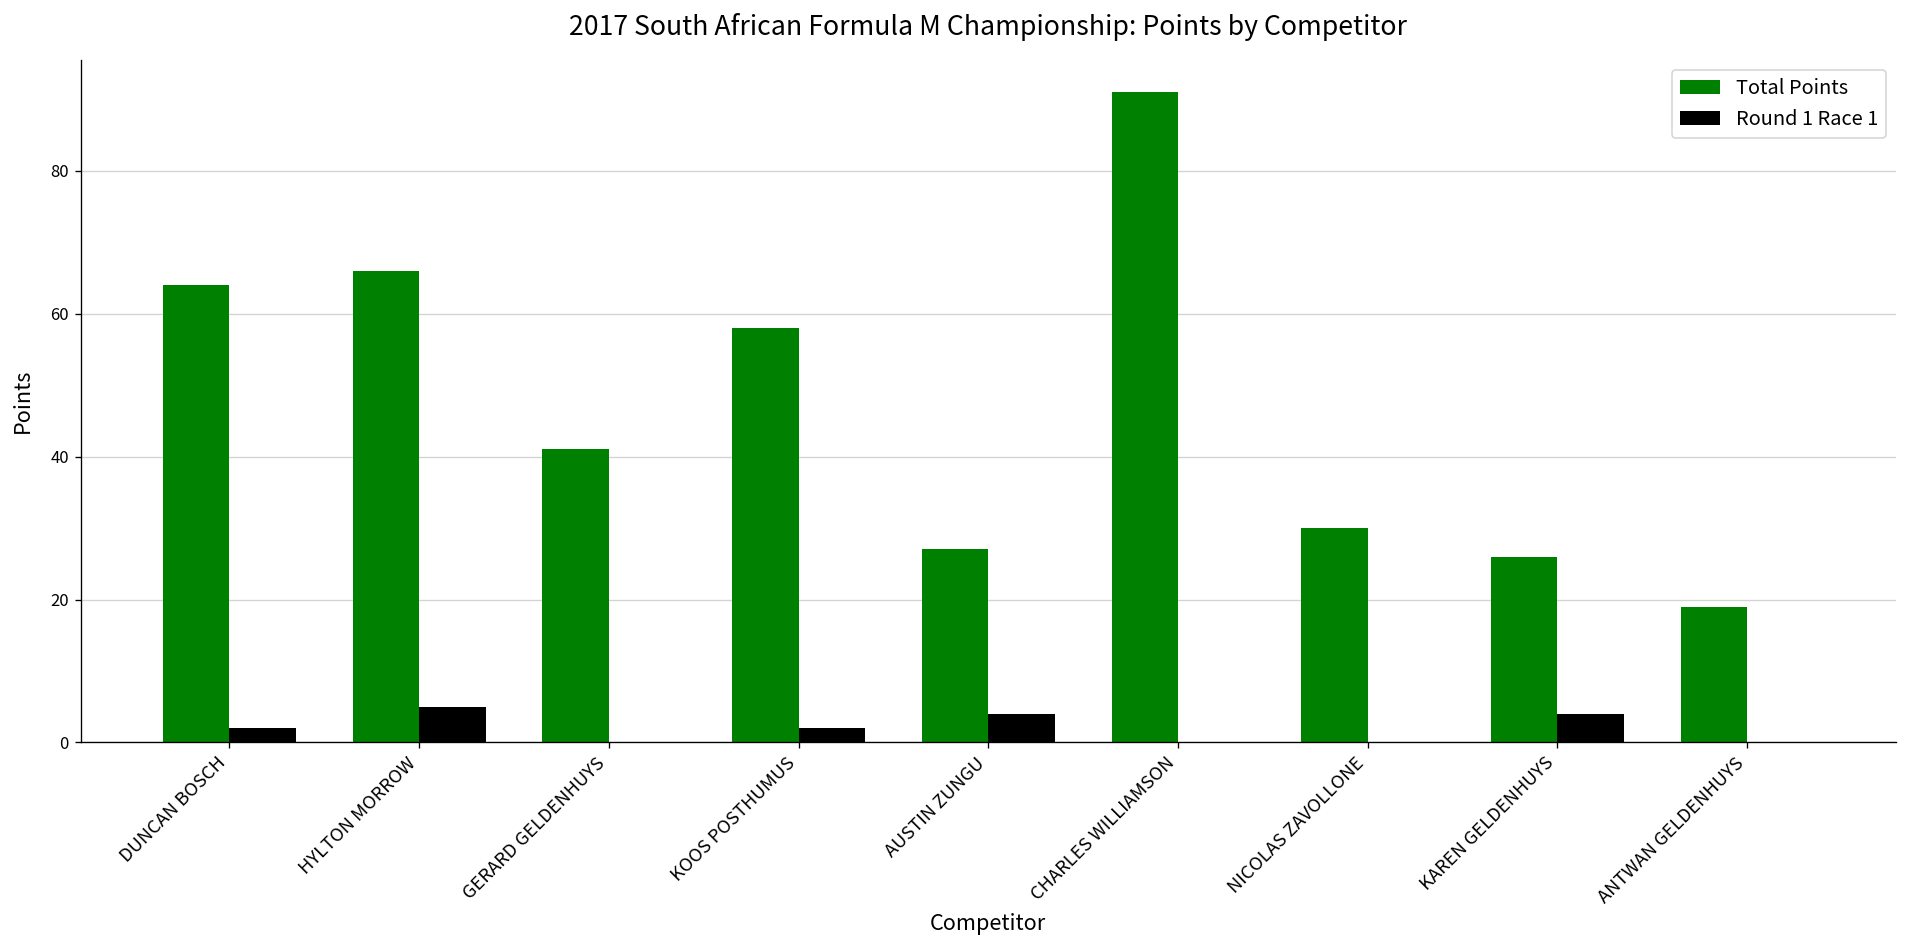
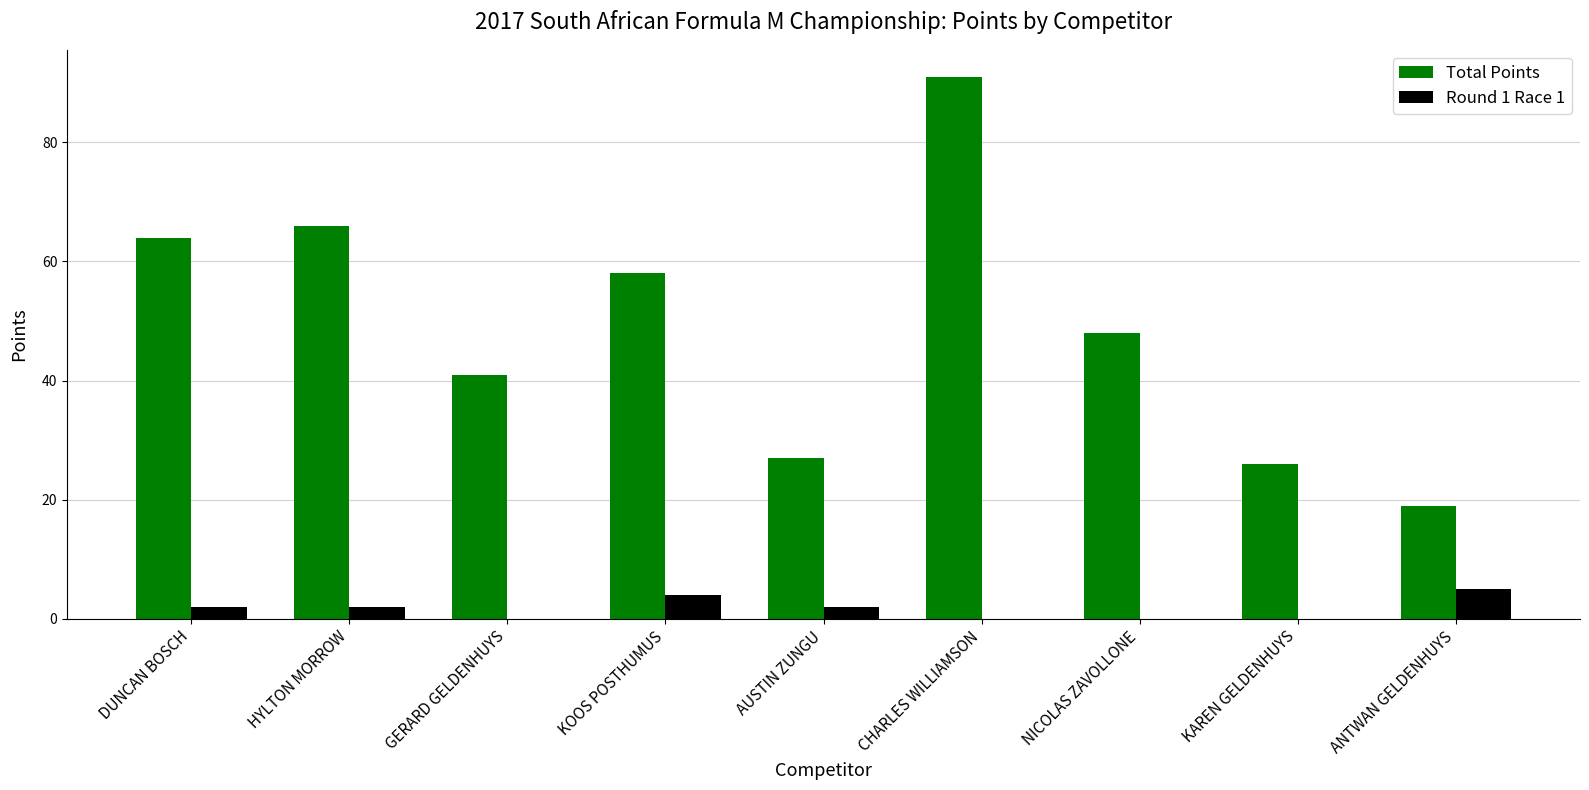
  {
    "Total Points": {
      "DUNCAN BOSCH": 64,
      "HYLTON MORROW": 66,
      "GERARD GELDENHUYS": 41,
      "KOOS POSTHUMUS": 58,
      "AUSTIN ZUNGU": 27,
      "CHARLES WILLIAMSON": 91,
-     "NICOLAS ZAVOLLONE": 30,
+     "NICOLAS ZAVOLLONE": 48,
      "KAREN GELDENHUYS": 26,
      "ANTWAN GELDENHUYS": 19
    },
    "Round 1 Race 1": {
      "DUNCAN BOSCH": 2,
-     "HYLTON MORROW": 5,
+     "HYLTON MORROW": 2,
      "GERARD GELDENHUYS": 0,
-     "KOOS POSTHUMUS": 2,
-     "AUSTIN ZUNGU": 4,
+     "KOOS POSTHUMUS": 4,
+     "AUSTIN ZUNGU": 2,
      "CHARLES WILLIAMSON": 0,
      "NICOLAS ZAVOLLONE": 0,
-     "KAREN GELDENHUYS": 4,
-     "ANTWAN GELDENHUYS": 0
+     "KAREN GELDENHUYS": 0,
+     "ANTWAN GELDENHUYS": 5
    }
  }
